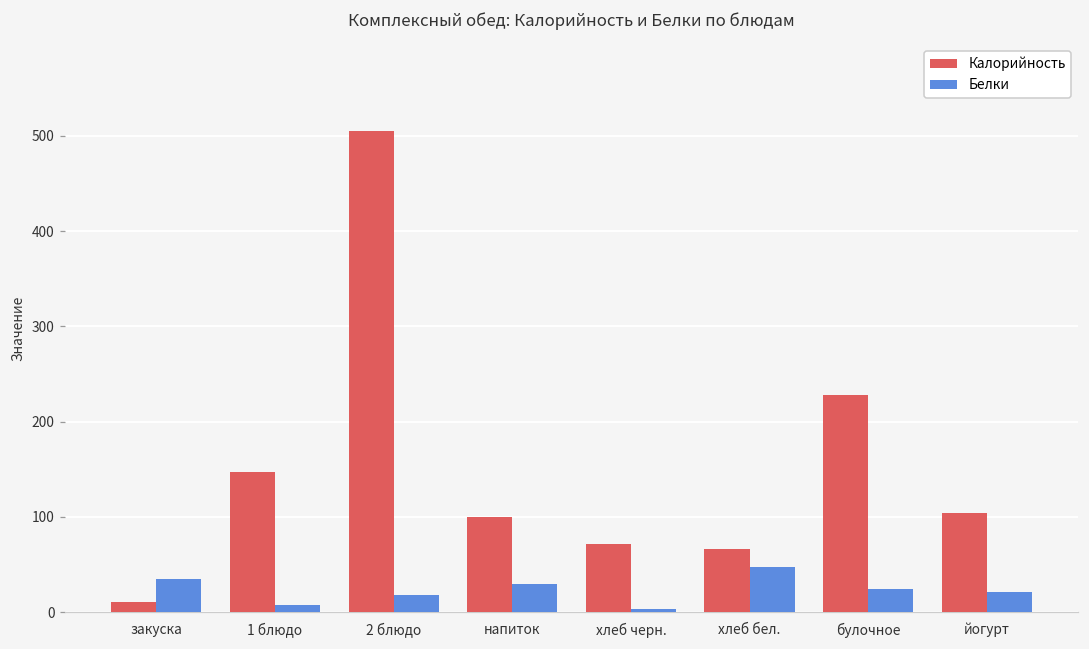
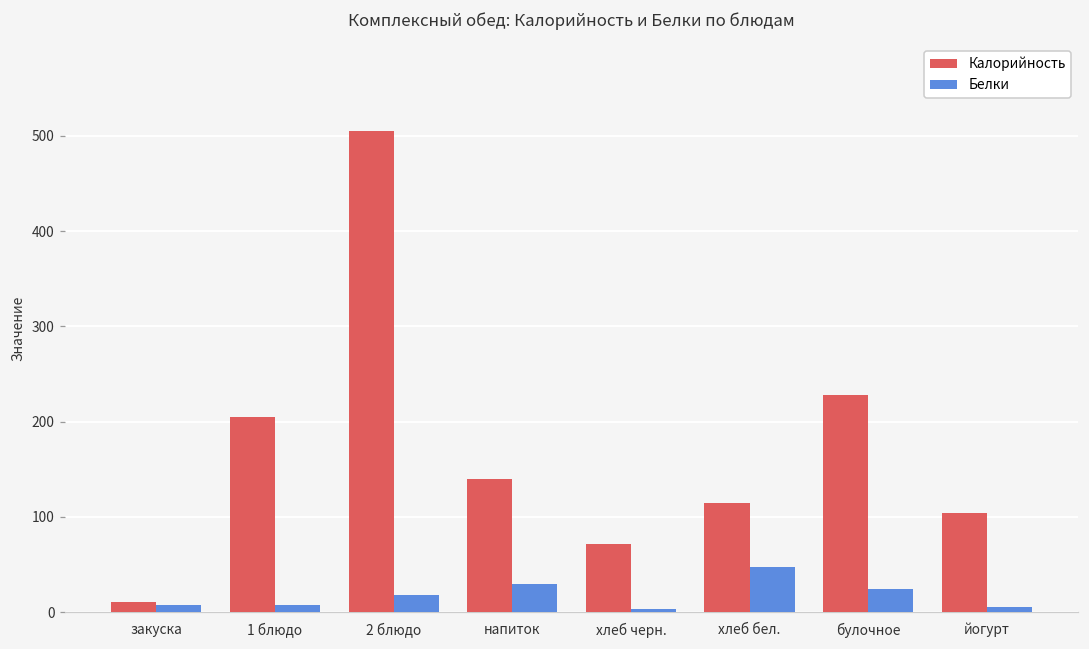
  {
    "Калорийность": {
      "закуска": 10,
-     "1 блюдо": 150,
+     "1 блюдо": 210,
      "2 блюдо": 510,
-     "напиток": 100,
+     "напиток": 140,
      "хлеб черн.": 70,
-     "хлеб бел.": 70,
+     "хлеб бел.": 120,
      "булочное": 230,
      "йогурт": 100
    },
    "Белки": {
-     "закуска": 30,
+     "закуска": 10,
      "1 блюдо": 10,
      "2 блюдо": 20,
      "напиток": 30,
      "хлеб черн.": 0,
      "хлеб бел.": 50,
      "булочное": 20,
-     "йогурт": 20
+     "йогурт": 10
    }
  }
